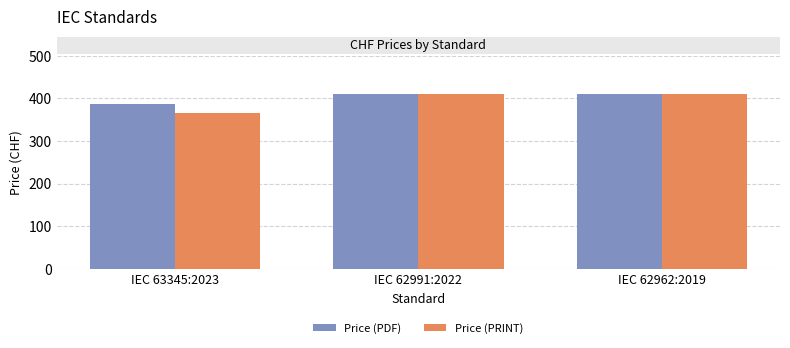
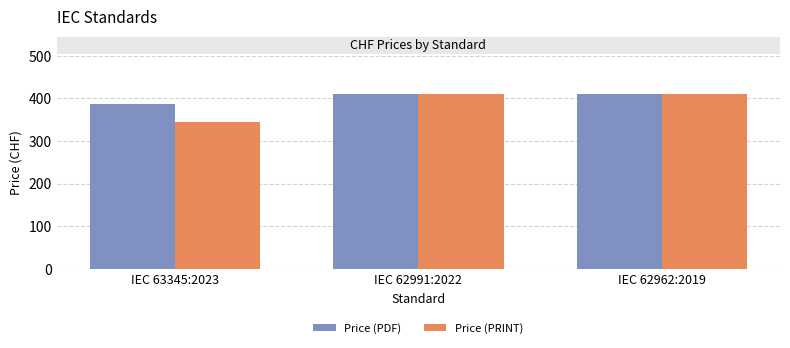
  {
    "Price (PDF)": {
      "IEC 63345:2023": 390,
      "IEC 62991:2022": 410,
      "IEC 62962:2019": 410
    },
    "Price (PRINT)": {
-     "IEC 63345:2023": 370,
+     "IEC 63345:2023": 340,
      "IEC 62991:2022": 410,
      "IEC 62962:2019": 410
    }
  }
